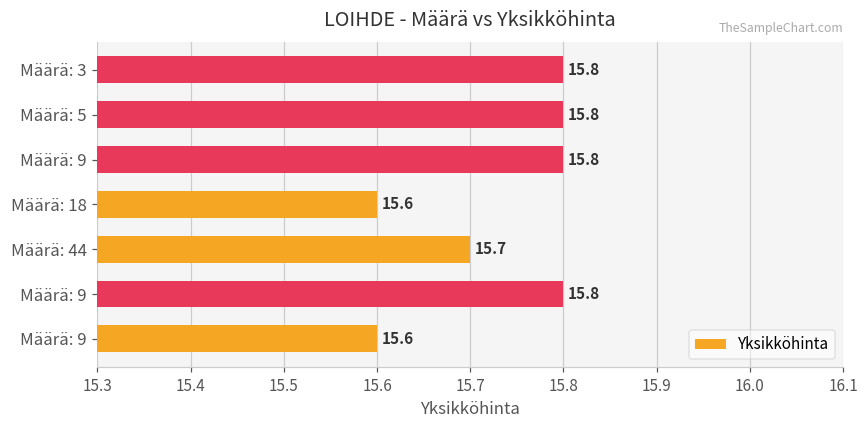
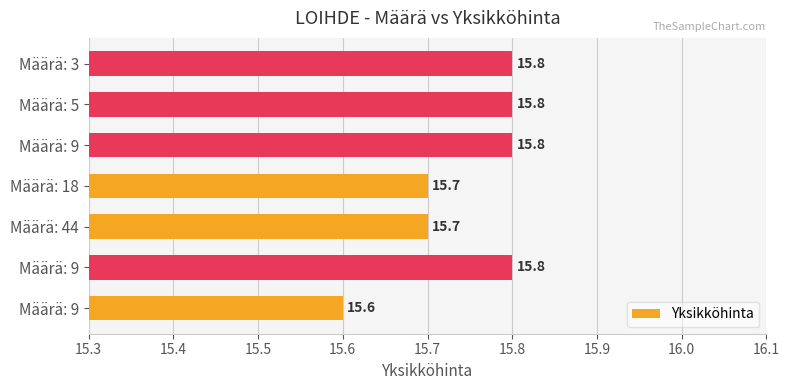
  {
    "Määrä: 3": 15.8,
    "Määrä: 5": 15.8,
-   "Määrä: 18": 15.6,
+   "Määrä: 18": 15.7,
    "Määrä: 44": 15.7
  }
